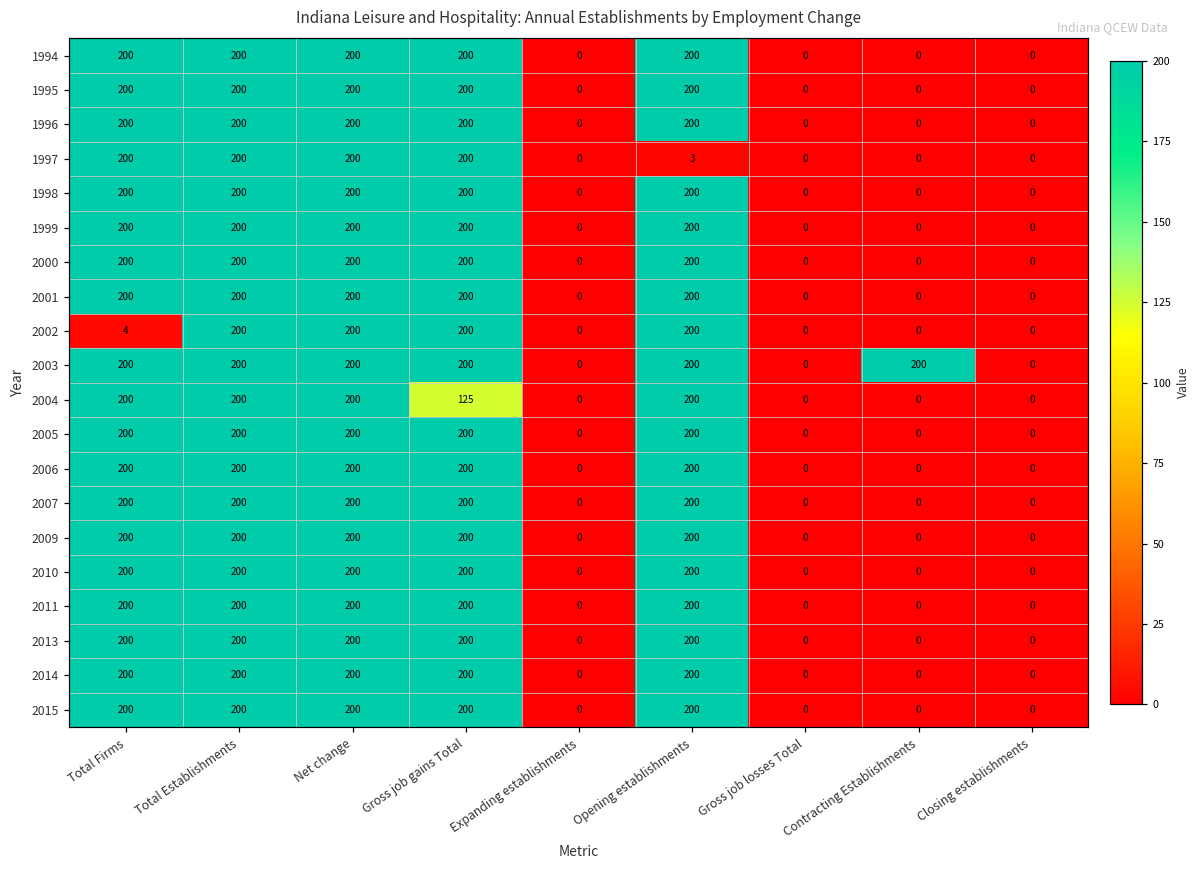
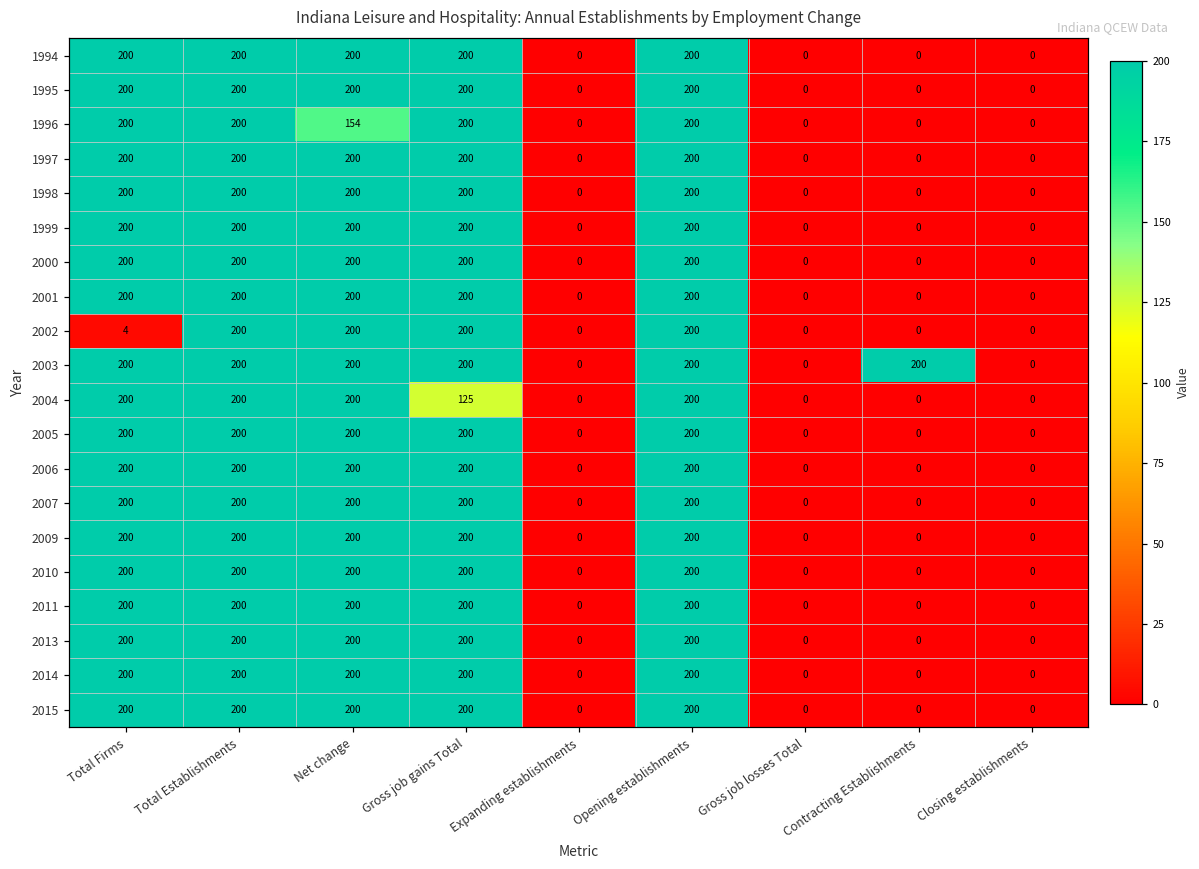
  {
    "1994": {
      "Total Firms": 200,
      "Total Establishments": 200,
      "Net change": 200,
      "Gross job gains Total": 200,
      "Expanding establishments": 0,
      "Opening establishments": 200,
      "Gross job losses Total": 0,
      "Contracting Establishments": 0,
      "Closing establishments": 0
    },
    "1995": {
      "Total Firms": 200,
      "Total Establishments": 200,
      "Net change": 200,
      "Gross job gains Total": 200,
      "Expanding establishments": 0,
      "Opening establishments": 200,
      "Gross job losses Total": 0,
      "Contracting Establishments": 0,
      "Closing establishments": 0
    },
    "1996": {
      "Total Firms": 200,
      "Total Establishments": 200,
-     "Net change": 200,
+     "Net change": 154,
      "Gross job gains Total": 200,
      "Expanding establishments": 0,
      "Opening establishments": 200,
      "Gross job losses Total": 0,
      "Contracting Establishments": 0,
      "Closing establishments": 0
    },
    "1997": {
      "Total Firms": 200,
      "Total Establishments": 200,
      "Net change": 200,
      "Gross job gains Total": 200,
      "Expanding establishments": 0,
-     "Opening establishments": 3,
+     "Opening establishments": 200,
      "Gross job losses Total": 0,
      "Contracting Establishments": 0,
      "Closing establishments": 0
    },
    "1998": {
      "Total Firms": 200,
      "Total Establishments": 200,
      "Net change": 200,
      "Gross job gains Total": 200,
      "Expanding establishments": 0,
      "Opening establishments": 200,
      "Gross job losses Total": 0,
      "Contracting Establishments": 0,
      "Closing establishments": 0
    },
    "1999": {
      "Total Firms": 200,
      "Total Establishments": 200,
      "Net change": 200,
      "Gross job gains Total": 200,
      "Expanding establishments": 0,
      "Opening establishments": 200,
      "Gross job losses Total": 0,
      "Contracting Establishments": 0,
      "Closing establishments": 0
    },
    "2000": {
      "Total Firms": 200,
      "Total Establishments": 200,
      "Net change": 200,
      "Gross job gains Total": 200,
      "Expanding establishments": 0,
      "Opening establishments": 200,
      "Gross job losses Total": 0,
      "Contracting Establishments": 0,
      "Closing establishments": 0
    },
    "2001": {
      "Total Firms": 200,
      "Total Establishments": 200,
      "Net change": 200,
      "Gross job gains Total": 200,
      "Expanding establishments": 0,
      "Opening establishments": 200,
      "Gross job losses Total": 0,
      "Contracting Establishments": 0,
      "Closing establishments": 0
    },
    "2002": {
      "Total Firms": 4,
      "Total Establishments": 200,
      "Net change": 200,
      "Gross job gains Total": 200,
      "Expanding establishments": 0,
      "Opening establishments": 200,
      "Gross job losses Total": 0,
      "Contracting Establishments": 0,
      "Closing establishments": 0
    },
    "2003": {
      "Total Firms": 200,
      "Total Establishments": 200,
      "Net change": 200,
      "Gross job gains Total": 200,
      "Expanding establishments": 0,
      "Opening establishments": 200,
      "Gross job losses Total": 0,
      "Contracting Establishments": 200,
      "Closing establishments": 0
    },
    "2004": {
      "Total Firms": 200,
      "Total Establishments": 200,
      "Net change": 200,
      "Gross job gains Total": 125,
      "Expanding establishments": 0,
      "Opening establishments": 200,
      "Gross job losses Total": 0,
      "Contracting Establishments": 0,
      "Closing establishments": 0
    },
    "2005": {
      "Total Firms": 200,
      "Total Establishments": 200,
      "Net change": 200,
      "Gross job gains Total": 200,
      "Expanding establishments": 0,
      "Opening establishments": 200,
      "Gross job losses Total": 0,
      "Contracting Establishments": 0,
      "Closing establishments": 0
    },
    "2006": {
      "Total Firms": 200,
      "Total Establishments": 200,
      "Net change": 200,
      "Gross job gains Total": 200,
      "Expanding establishments": 0,
      "Opening establishments": 200,
      "Gross job losses Total": 0,
      "Contracting Establishments": 0,
      "Closing establishments": 0
    },
    "2007": {
      "Total Firms": 200,
      "Total Establishments": 200,
      "Net change": 200,
      "Gross job gains Total": 200,
      "Expanding establishments": 0,
      "Opening establishments": 200,
      "Gross job losses Total": 0,
      "Contracting Establishments": 0,
      "Closing establishments": 0
    },
    "2009": {
      "Total Firms": 200,
      "Total Establishments": 200,
      "Net change": 200,
      "Gross job gains Total": 200,
      "Expanding establishments": 0,
      "Opening establishments": 200,
      "Gross job losses Total": 0,
      "Contracting Establishments": 0,
      "Closing establishments": 0
    },
    "2010": {
      "Total Firms": 200,
      "Total Establishments": 200,
      "Net change": 200,
      "Gross job gains Total": 200,
      "Expanding establishments": 0,
      "Opening establishments": 200,
      "Gross job losses Total": 0,
      "Contracting Establishments": 0,
      "Closing establishments": 0
    },
    "2011": {
      "Total Firms": 200,
      "Total Establishments": 200,
      "Net change": 200,
      "Gross job gains Total": 200,
      "Expanding establishments": 0,
      "Opening establishments": 200,
      "Gross job losses Total": 0,
      "Contracting Establishments": 0,
      "Closing establishments": 0
    },
    "2013": {
      "Total Firms": 200,
      "Total Establishments": 200,
      "Net change": 200,
      "Gross job gains Total": 200,
      "Expanding establishments": 0,
      "Opening establishments": 200,
      "Gross job losses Total": 0,
      "Contracting Establishments": 0,
      "Closing establishments": 0
    },
    "2014": {
      "Total Firms": 200,
      "Total Establishments": 200,
      "Net change": 200,
      "Gross job gains Total": 200,
      "Expanding establishments": 0,
      "Opening establishments": 200,
      "Gross job losses Total": 0,
      "Contracting Establishments": 0,
      "Closing establishments": 0
    },
    "2015": {
      "Total Firms": 200,
      "Total Establishments": 200,
      "Net change": 200,
      "Gross job gains Total": 200,
      "Expanding establishments": 0,
      "Opening establishments": 200,
      "Gross job losses Total": 0,
      "Contracting Establishments": 0,
      "Closing establishments": 0
    }
  }
